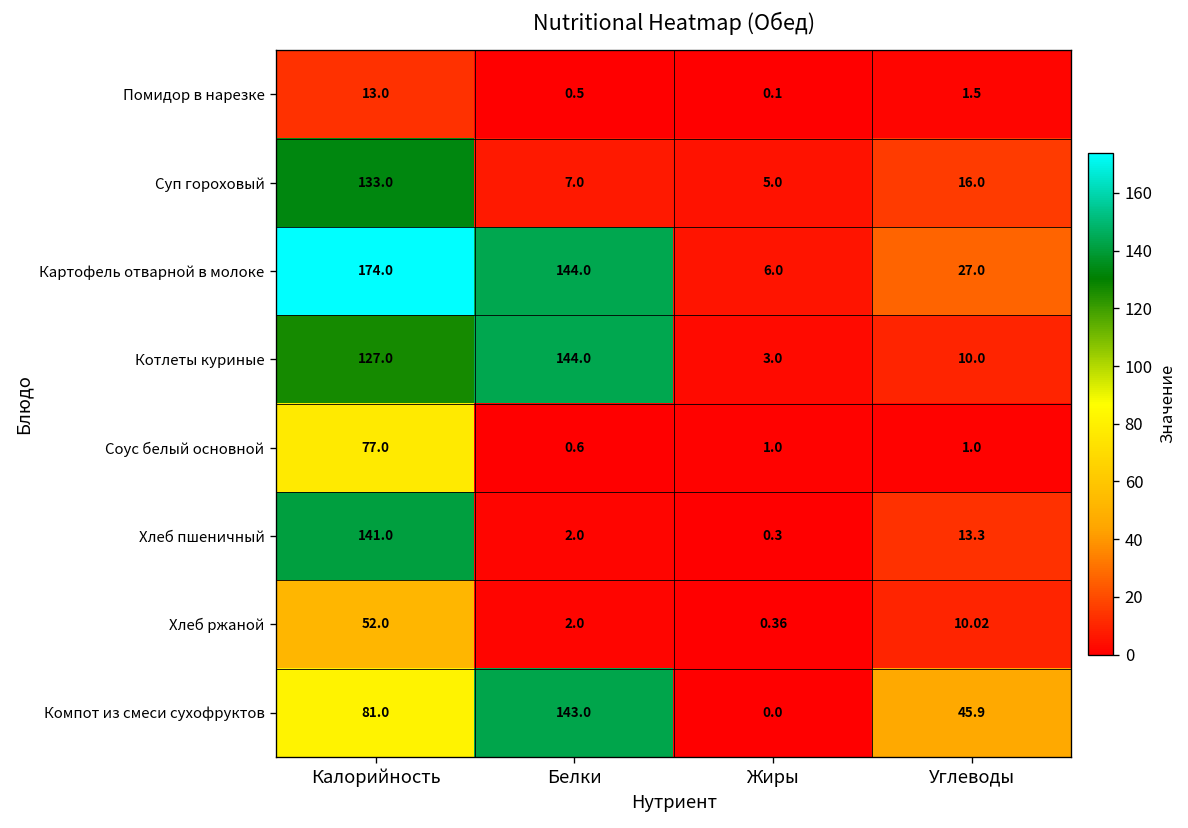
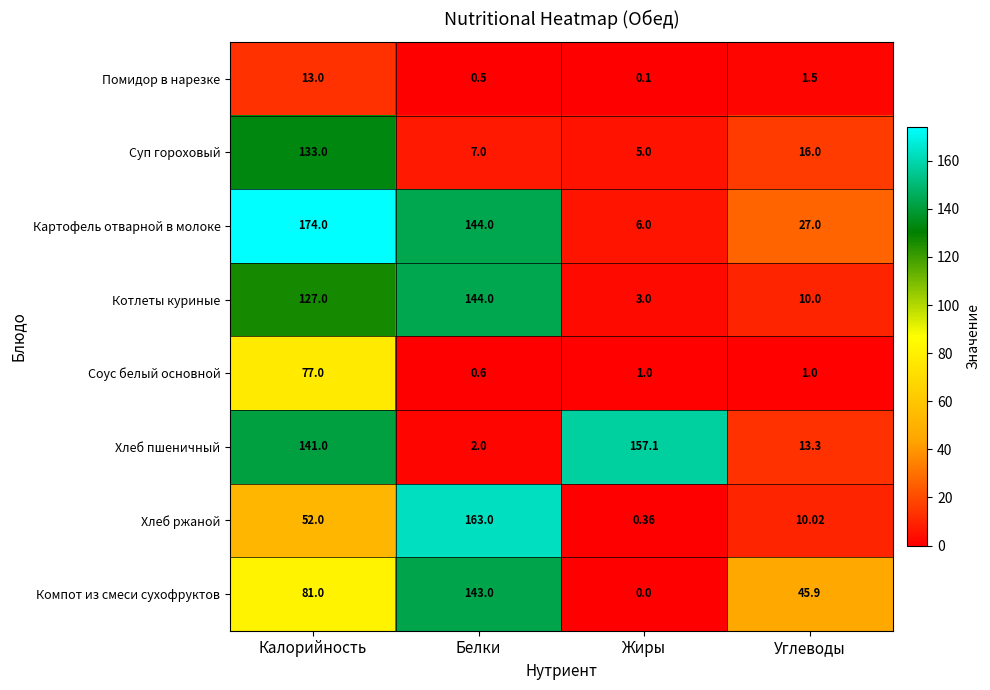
  {
    "Помидор в нарезке": {
      "Калорийность": 13.0,
      "Белки": 0.5,
      "Жиры": 0.1,
      "Углеводы": 1.5
    },
    "Суп гороховый": {
      "Калорийность": 133.0,
      "Белки": 7.0,
      "Жиры": 5.0,
      "Углеводы": 16.0
    },
    "Картофель отварной в молоке": {
      "Калорийность": 174.0,
      "Белки": 144.0,
      "Жиры": 6.0,
      "Углеводы": 27.0
    },
    "Котлеты куриные": {
      "Калорийность": 127.0,
      "Белки": 144.0,
      "Жиры": 3.0,
      "Углеводы": 10.0
    },
    "Соус белый основной": {
      "Калорийность": 77.0,
      "Белки": 0.6,
      "Жиры": 1.0,
      "Углеводы": 1.0
    },
    "Хлеб пшеничный": {
      "Калорийность": 141.0,
      "Белки": 2.0,
-     "Жиры": 0.3,
+     "Жиры": 157.1,
      "Углеводы": 13.3
    },
    "Хлеб ржаной": {
      "Калорийность": 52.0,
-     "Белки": 2.0,
+     "Белки": 163.0,
      "Жиры": 0.36,
      "Углеводы": 10.02
    },
    "Компот из смеси сухофруктов": {
      "Калорийность": 81.0,
      "Белки": 143.0,
      "Жиры": 0.0,
      "Углеводы": 45.9
    }
  }
